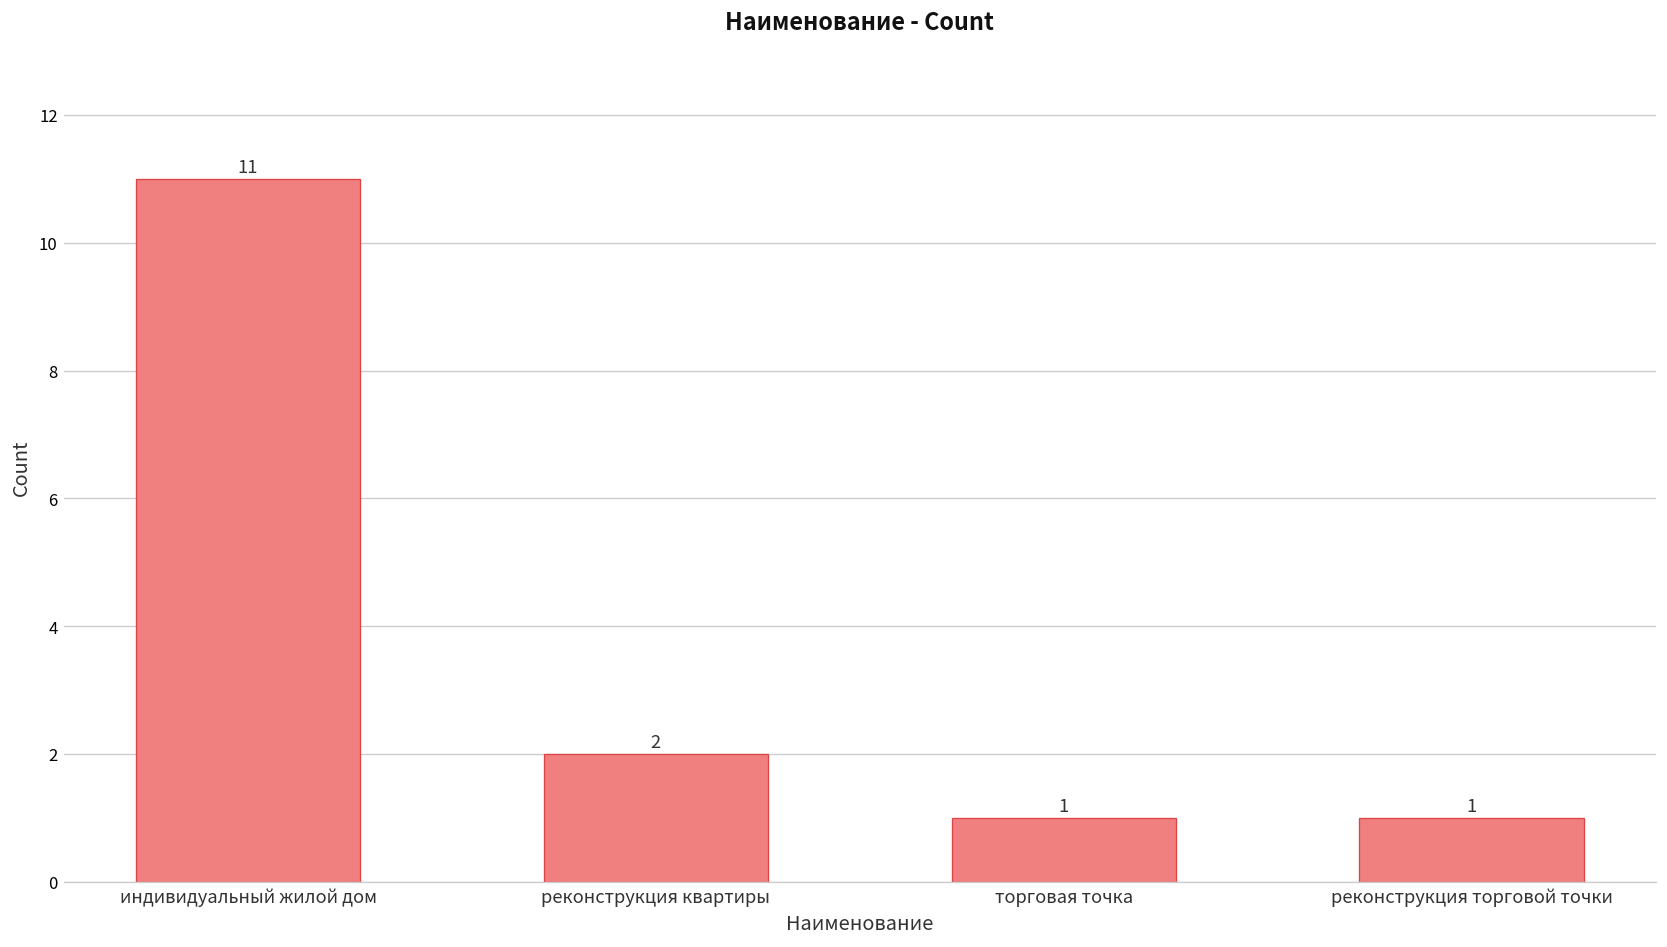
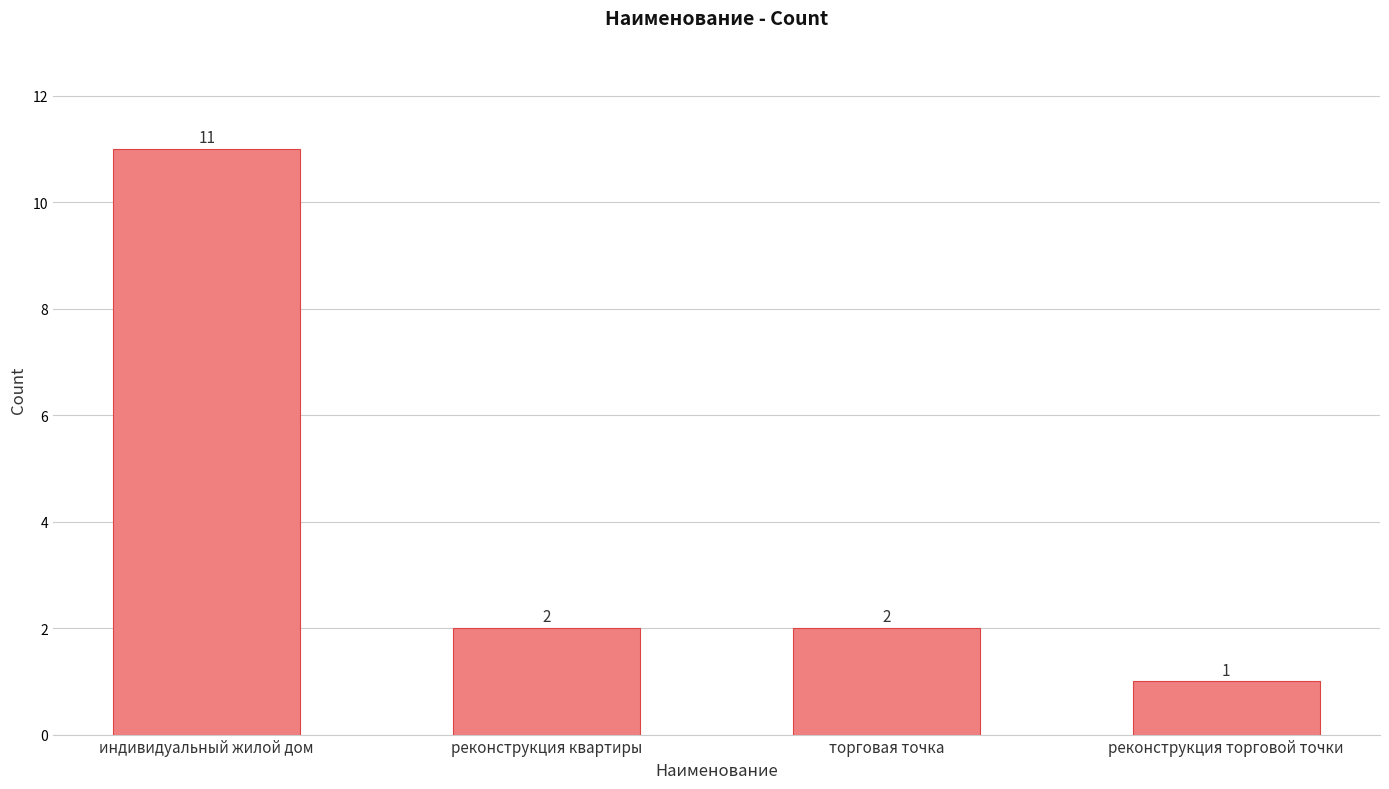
  {
    "индивидуальный жилой дом": 11,
    "реконструкция квартиры": 2,
-   "торговая точка": 1,
+   "торговая точка": 2,
    "реконструкция торговой точки": 1
  }
